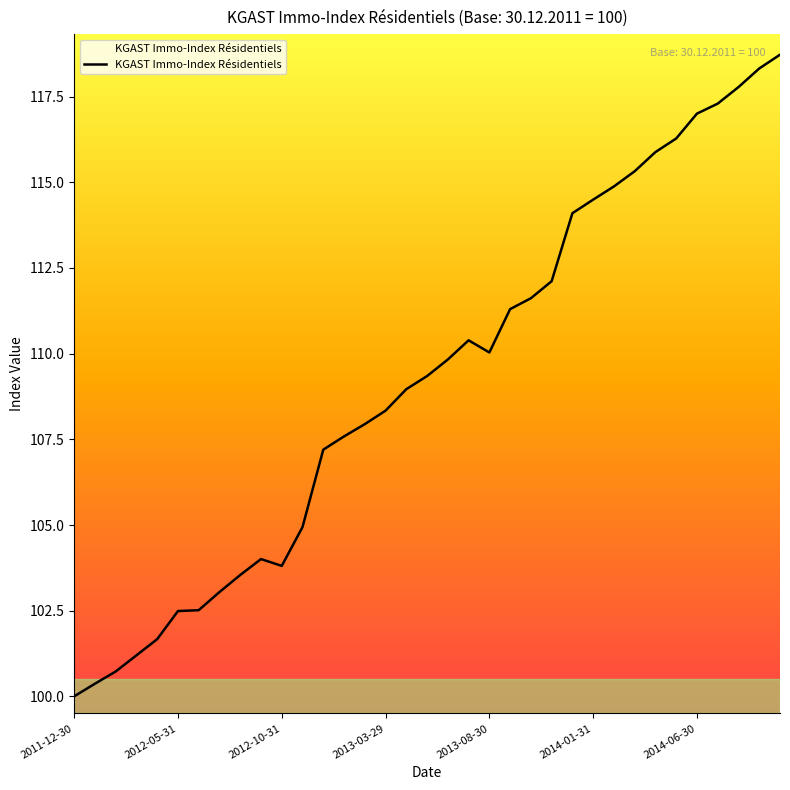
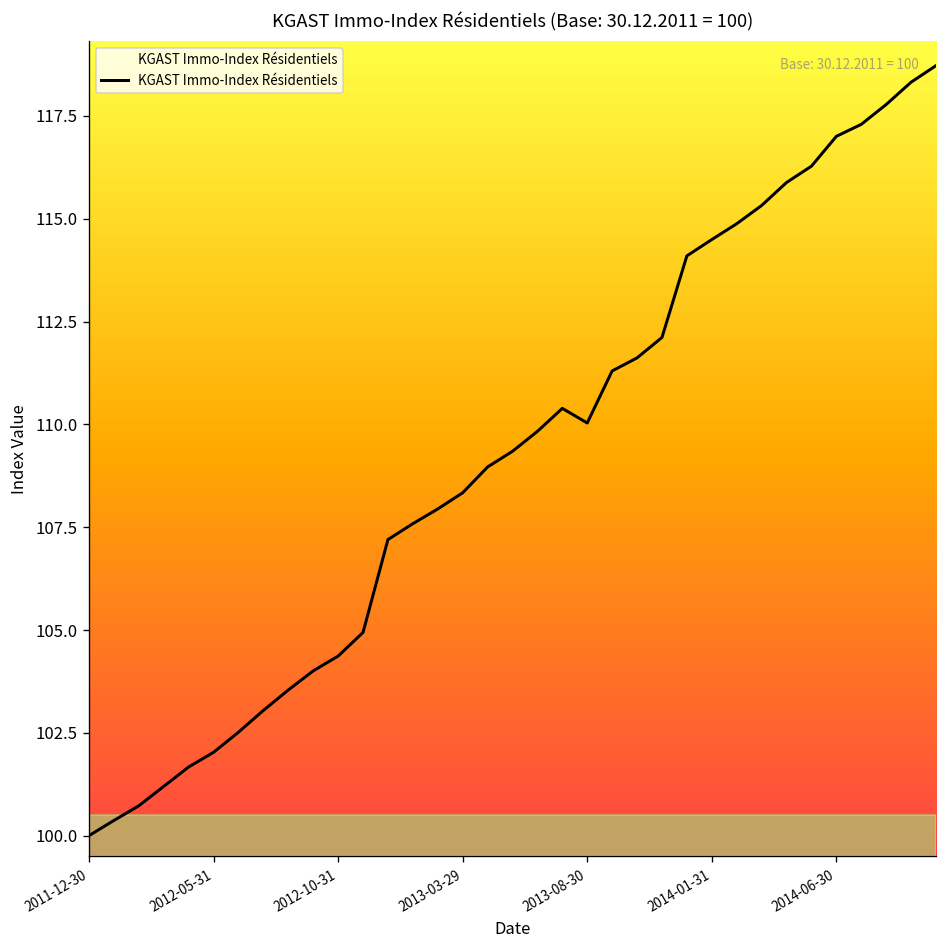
  {
-   "2012-05-31": 102.5,
-   "2012-10-31": 103.8,
+   "2012-05-31": 102.0,
+   "2012-10-31": 104.4,
    "2013-03-29": 108.3,
    "2013-08-30": 110.0,
    "2014-01-31": 114.5,
    "2014-06-30": 117.0
  }
